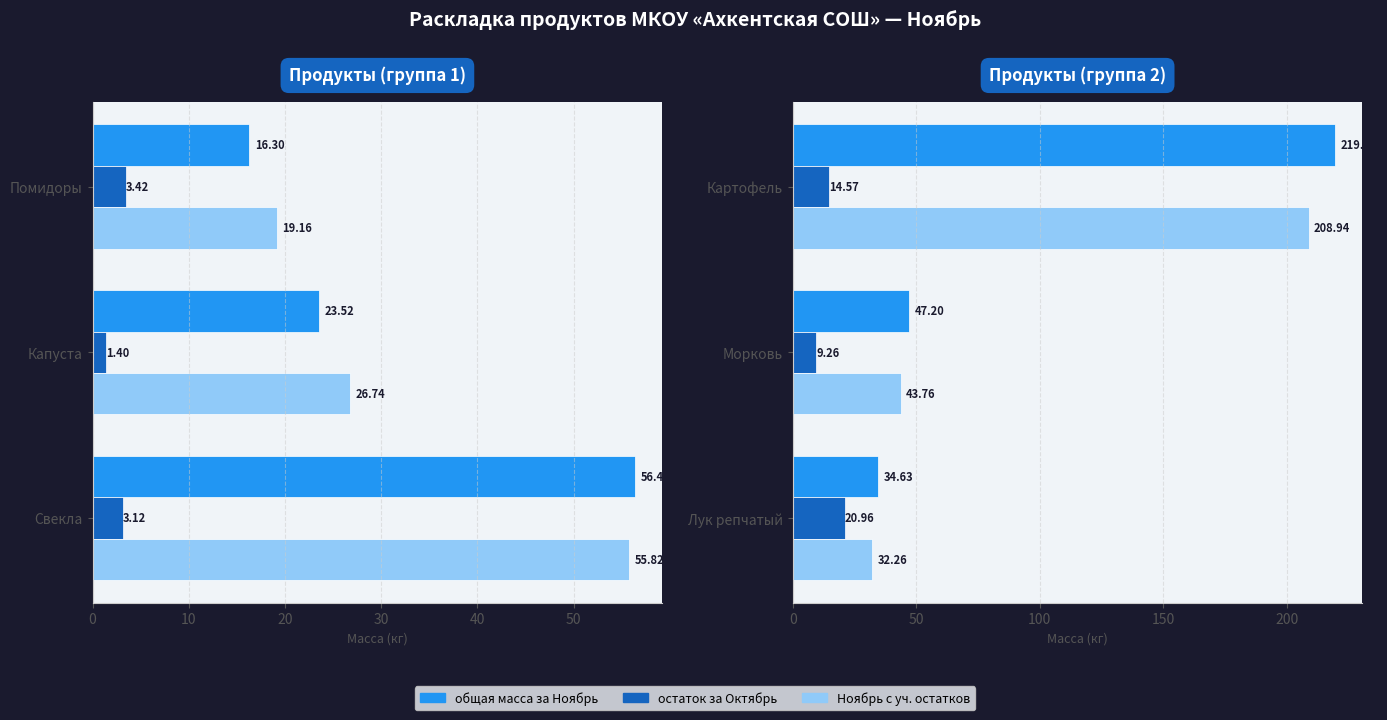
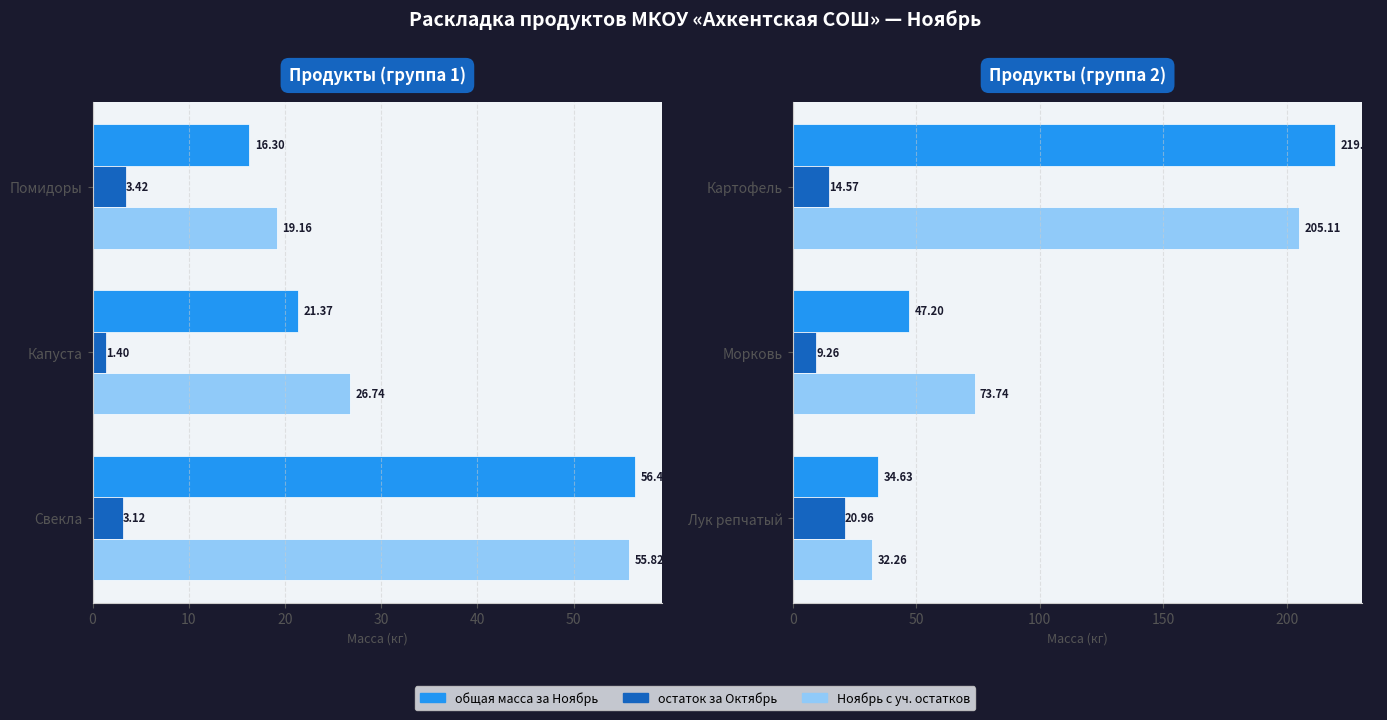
  {
    "Продукты (группа 1)": {
      "общая масса за Ноябрь": {
        "Помидоры": 16.30,
-       "Капуста": 23.52,
+       "Капуста": 21.37,
        "Свекла": 56.40
      },
      "остаток за Октябрь": {
        "Помидоры": 3.42,
        "Капуста": 1.40,
        "Свекла": 3.12
      },
      "Ноябрь с уч. остатков": {
        "Помидоры": 19.16,
        "Капуста": 26.74,
        "Свекла": 55.82
      }
    },
    "Продукты (группа 2)": {
      "общая масса за Ноябрь": {
        "Картофель": 219.68,
        "Морковь": 47.20,
        "Лук репчатый": 34.63
      },
      "остаток за Октябрь": {
        "Картофель": 14.57,
        "Морковь": 9.26,
        "Лук репчатый": 20.96
      },
      "Ноябрь с уч. остатков": {
-       "Картофель": 208.94,
-       "Морковь": 43.76,
+       "Картофель": 205.11,
+       "Морковь": 73.74,
        "Лук репчатый": 32.26
      }
    }
  }
